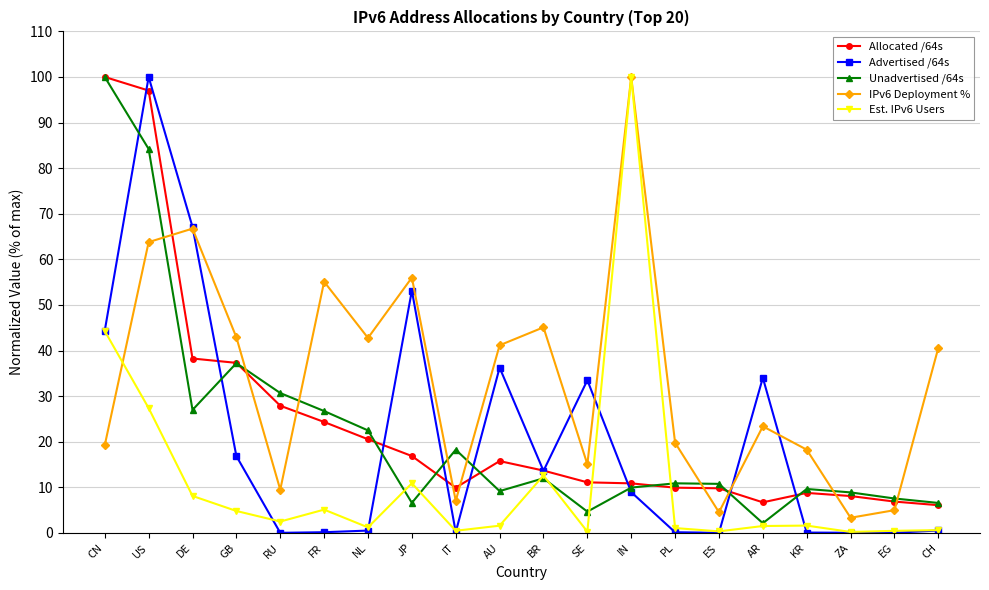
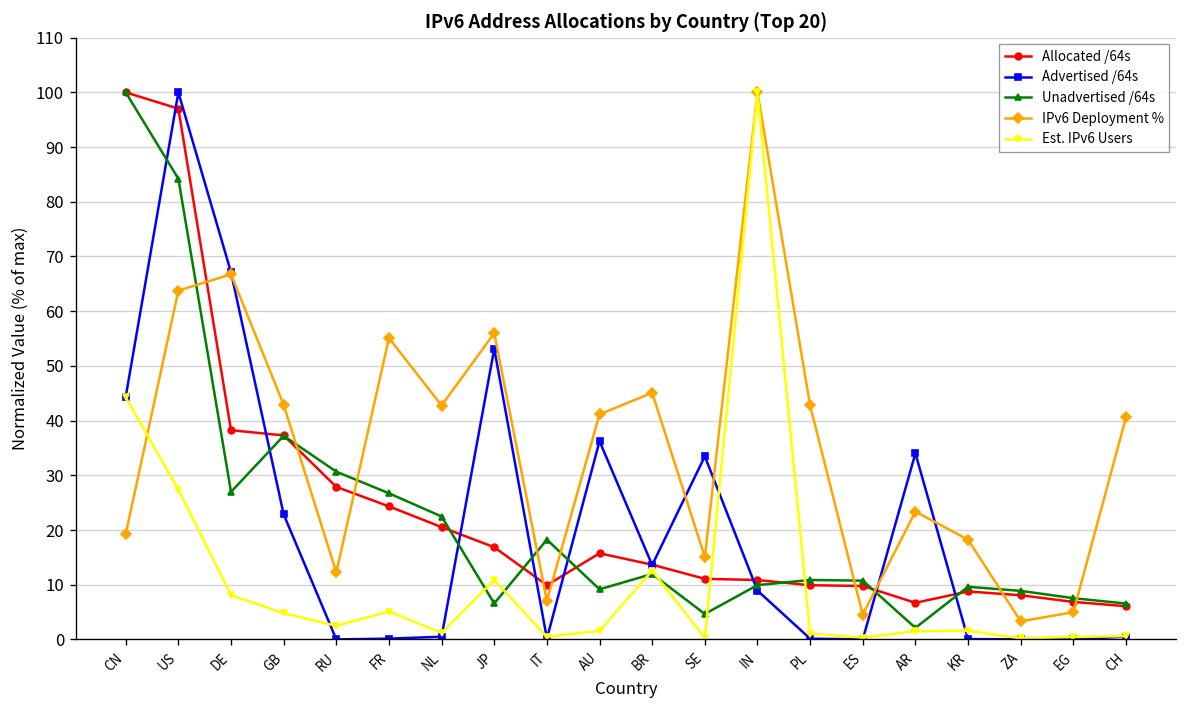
  {
    "Allocated /64s": {
      "US": 97,
      "DE": 38,
      "RU": 28,
      "FR": 24,
      "NL": 21,
      "JP": 17,
      "IT": 10,
      "AU": 16,
      "SE": 11,
      "IN": 11,
      "PL": 10,
      "ES": 10,
      "AR": 7,
      "KR": 9,
      "ZA": 8,
      "EG": 7
    },
    "Advertised /64s": {
      "US": 100,
-     "GB": 17,
+     "GB": 23,
      "RU": 0,
      "FR": 0,
      "NL": 1,
      "JP": 53,
      "AU": 36,
      "SE": 33,
      "IN": 9,
      "PL": 0,
      "AR": 34,
      "KR": 0
    },
    "Unadvertised /64s": {
      "US": 84,
      "DE": 27,
      "RU": 31,
      "FR": 27,
      "NL": 22,
      "JP": 7,
      "IT": 18,
      "AU": 9,
      "BR": 12,
      "SE": 5,
      "IN": 10,
      "PL": 11,
      "ES": 11,
      "AR": 2,
      "KR": 10,
      "ZA": 9,
      "EG": 8
    },
    "IPv6 Deployment %": {
      "CN": 19,
      "US": 64,
      "GB": 43,
-     "RU": 9,
+     "RU": 12,
      "FR": 55,
      "NL": 43,
      "JP": 56,
      "IT": 7,
      "AU": 41,
      "BR": 45,
      "SE": 15,
-     "PL": 20,
+     "PL": 43,
      "ES": 5,
      "AR": 23,
      "KR": 18,
      "ZA": 3,
      "EG": 5,
      "CH": 41
    },
    "Est. IPv6 Users": {
      "US": 27,
      "DE": 8,
      "GB": 5,
      "RU": 2,
      "FR": 5,
      "NL": 1,
      "JP": 11,
      "AU": 2,
      "BR": 13,
      "SE": 0,
      "PL": 1,
      "AR": 2,
      "KR": 2
    }
  }
